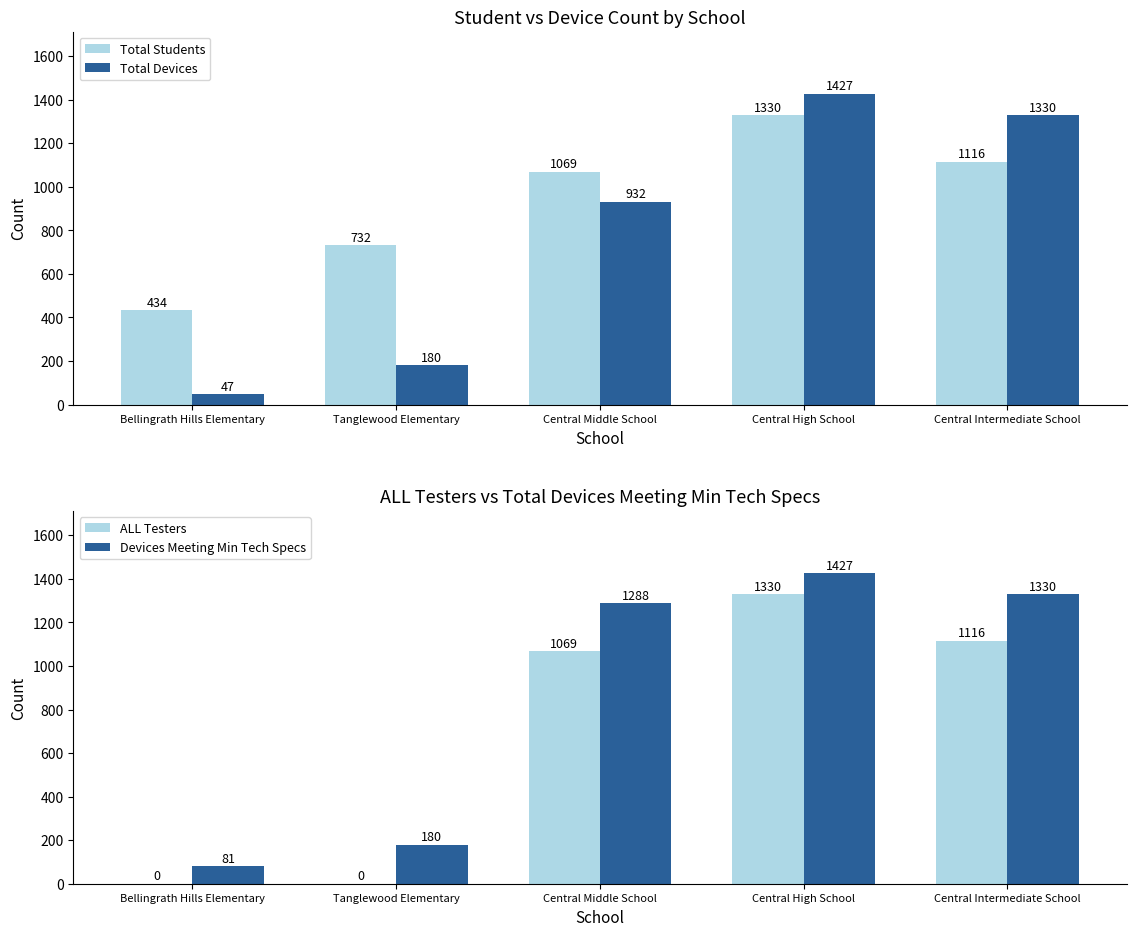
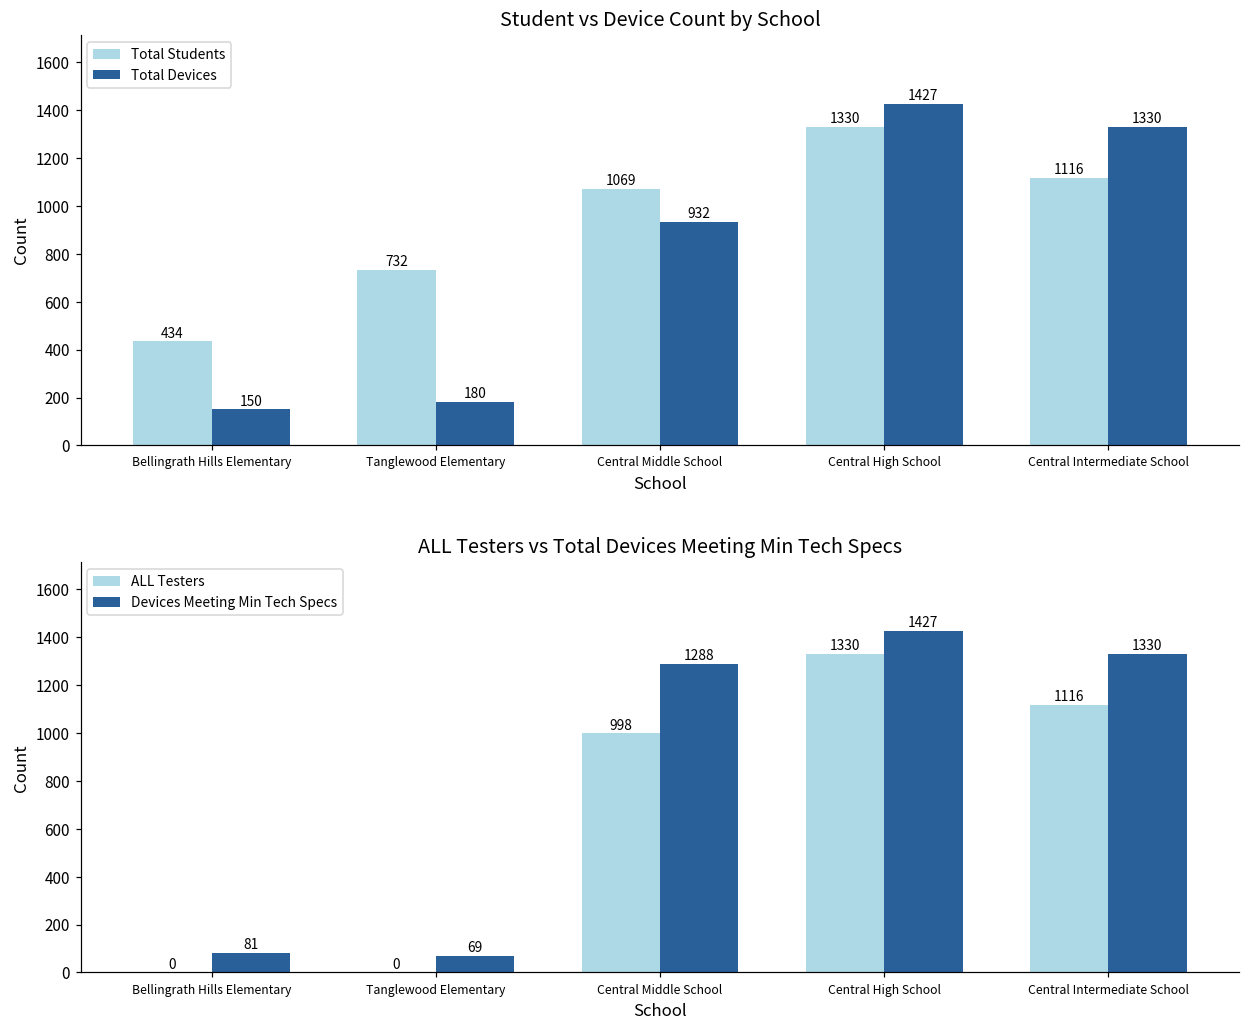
  {
    "Student vs Device Count by School": {
      "Total Students": {
        "Bellingrath Hills Elementary": 434,
        "Tanglewood Elementary": 732,
        "Central Middle School": 1069,
        "Central High School": 1330,
        "Central Intermediate School": 1116
      },
      "Total Devices": {
-       "Bellingrath Hills Elementary": 47,
+       "Bellingrath Hills Elementary": 150,
        "Tanglewood Elementary": 180,
        "Central Middle School": 932,
        "Central High School": 1427,
        "Central Intermediate School": 1330
      }
    },
    "ALL Testers vs Total Devices Meeting Min Tech Specs": {
      "ALL Testers": {
        "Bellingrath Hills Elementary": 0,
        "Tanglewood Elementary": 0,
-       "Central Middle School": 1069,
+       "Central Middle School": 998,
        "Central High School": 1330,
        "Central Intermediate School": 1116
      },
      "Devices Meeting Min Tech Specs": {
        "Bellingrath Hills Elementary": 81,
-       "Tanglewood Elementary": 180,
+       "Tanglewood Elementary": 69,
        "Central Middle School": 1288,
        "Central High School": 1427,
        "Central Intermediate School": 1330
      }
    }
  }
